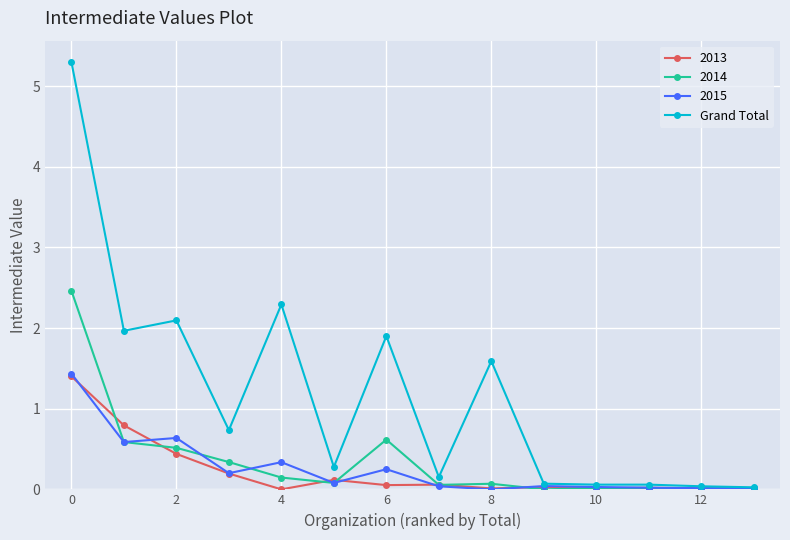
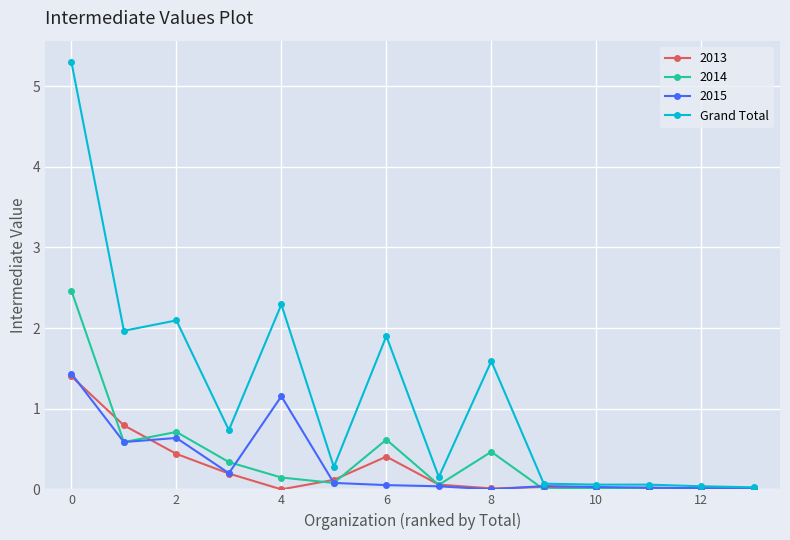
  {
    "2013": {
      "0": 1.4,
      "2": 0.4,
      "4": 0.0,
-     "6": 0.1
+     "6": 0.4
    },
    "2014": {
      "0": 2.5,
-     "2": 0.5,
+     "2": 0.7,
      "4": 0.1,
      "6": 0.6,
-     "8": 0.1
+     "8": 0.5
    },
    "2015": {
      "0": 1.4,
      "2": 0.6,
-     "4": 0.3,
-     "6": 0.2
+     "4": 1.2,
+     "6": 0.1
    },
    "Grand Total": {
      "0": 5.3,
      "2": 2.1,
      "4": 2.3,
      "6": 1.9,
      "8": 1.6
    }
  }
